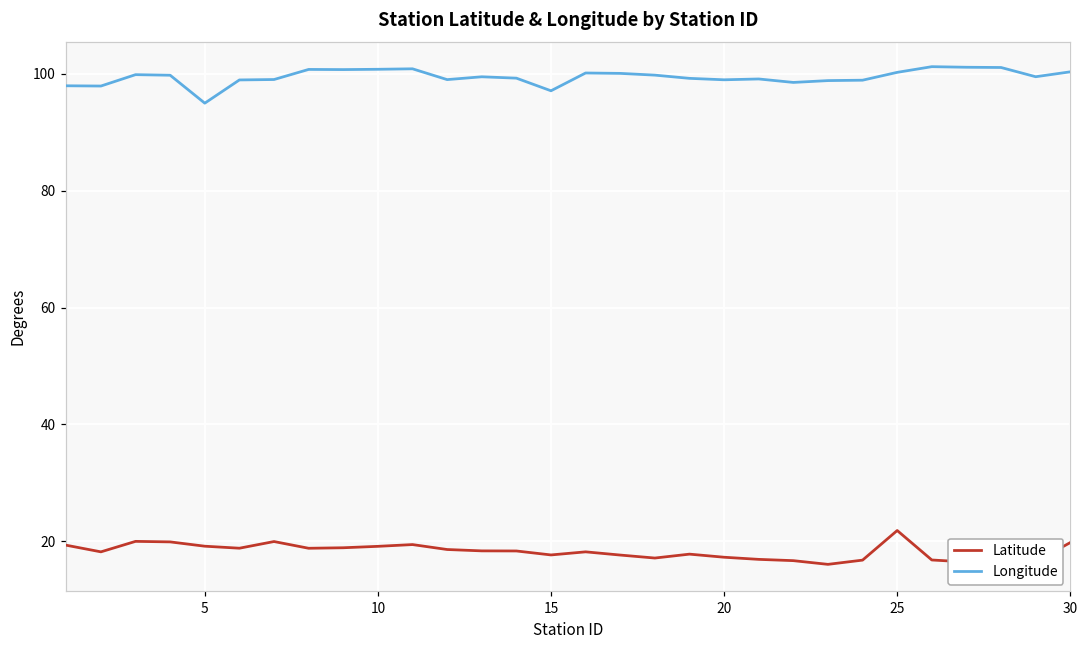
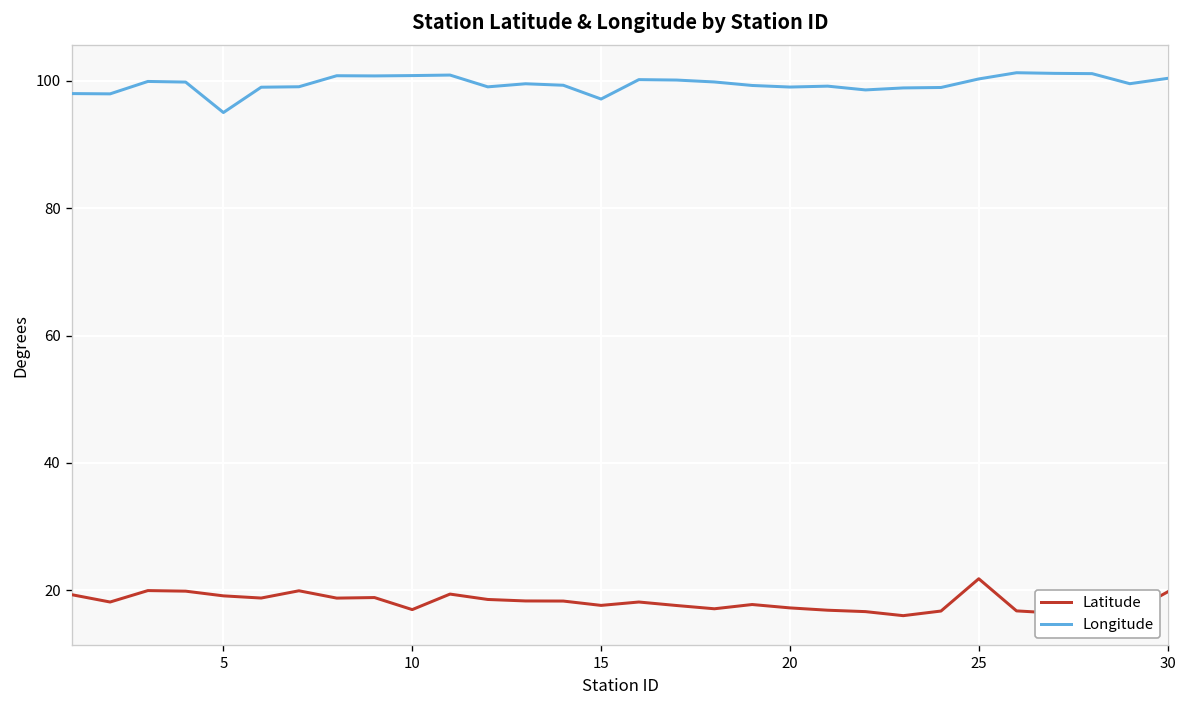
  {
    "Latitude": {
      "5": 19,
-     "10": 19,
+     "10": 17,
      "15": 18,
      "20": 17,
      "25": 22,
      "30": 20
    },
    "Longitude": {
      "5": 95,
      "10": 101,
      "15": 97,
      "20": 99,
      "25": 100,
      "30": 100
    }
  }
